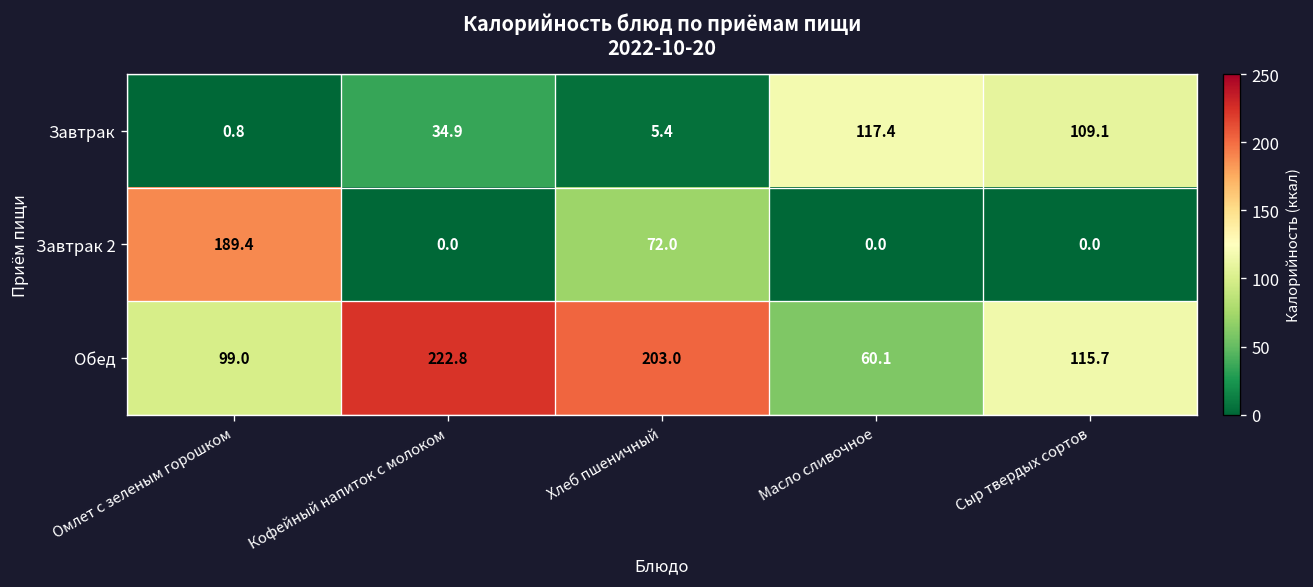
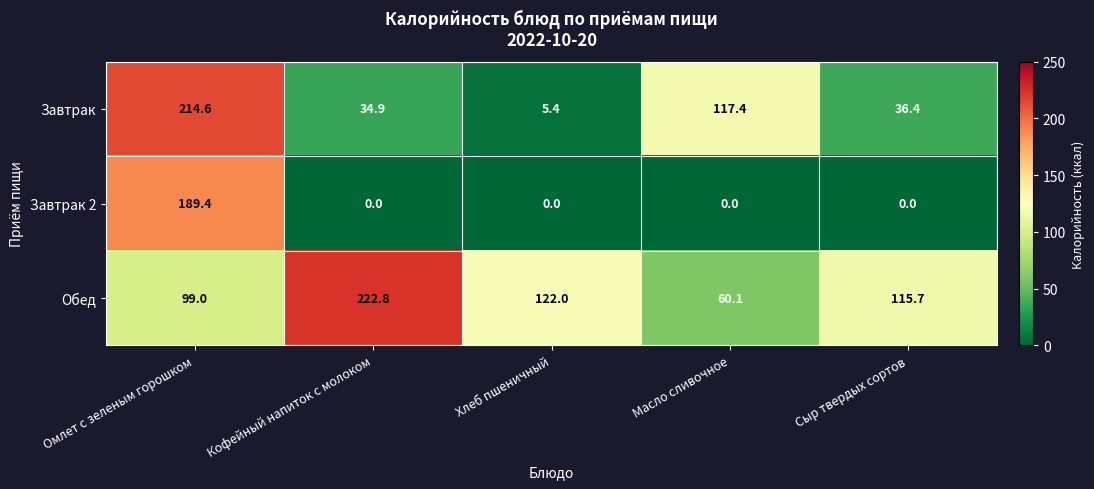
  {
    "Завтрак": {
-     "Омлет с зеленым горошком": 0.8,
+     "Омлет с зеленым горошком": 214.6,
      "Кофейный напиток с молоком": 34.9,
      "Хлеб пшеничный": 5.4,
      "Масло сливочное": 117.4,
-     "Сыр твердых сортов": 109.1
+     "Сыр твердых сортов": 36.4
    },
    "Завтрак 2": {
      "Омлет с зеленым горошком": 189.4,
      "Кофейный напиток с молоком": 0.0,
-     "Хлеб пшеничный": 72.0,
+     "Хлеб пшеничный": 0.0,
      "Масло сливочное": 0.0,
      "Сыр твердых сортов": 0.0
    },
    "Обед": {
      "Омлет с зеленым горошком": 99.0,
      "Кофейный напиток с молоком": 222.8,
-     "Хлеб пшеничный": 203.0,
+     "Хлеб пшеничный": 122.0,
      "Масло сливочное": 60.1,
      "Сыр твердых сортов": 115.7
    }
  }
